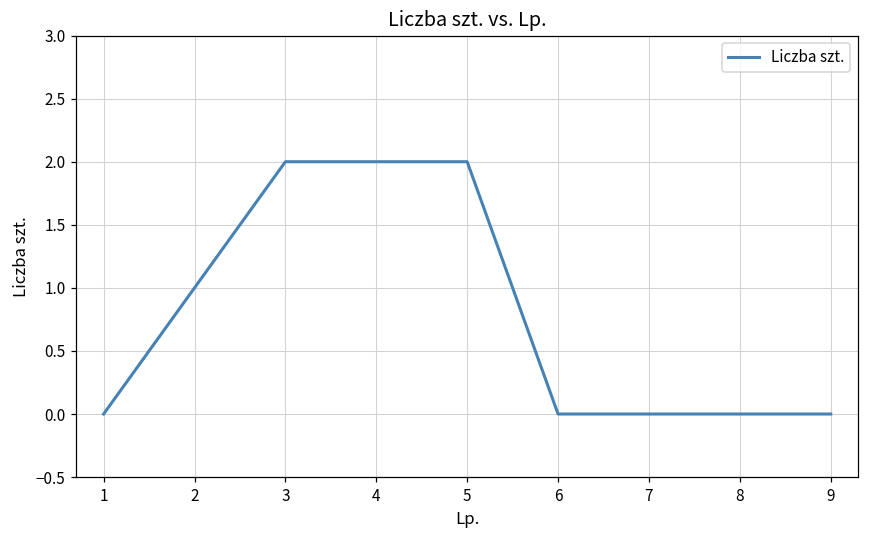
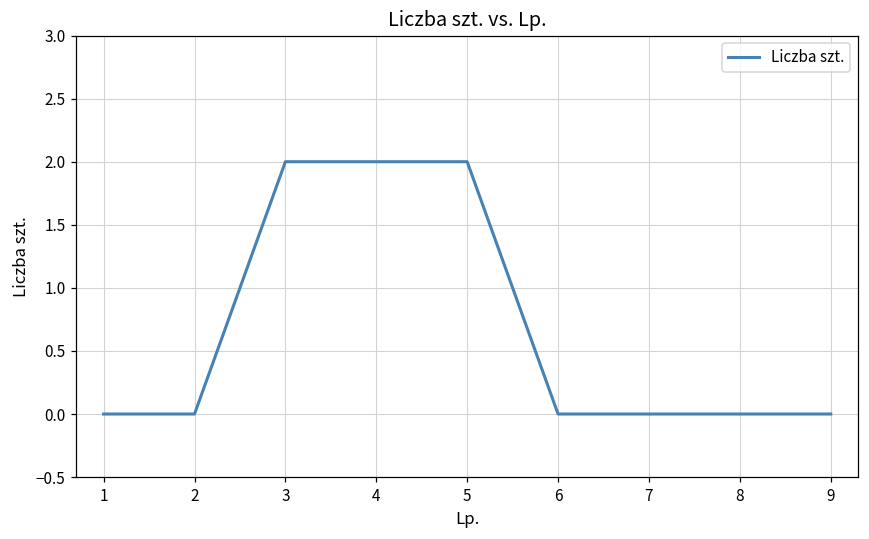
  {
    "1": 0,
-   "2": 1,
+   "2": 0,
    "3": 2,
    "4": 2,
    "5": 2,
    "6": 0,
    "7": 0,
    "8": 0,
    "9": 0
  }
